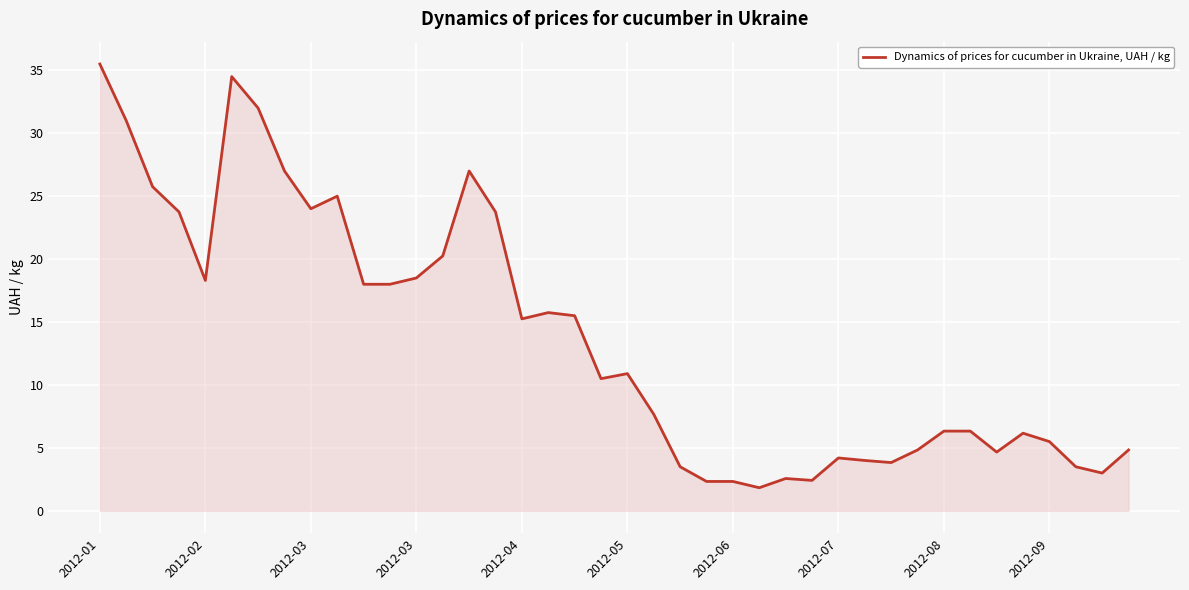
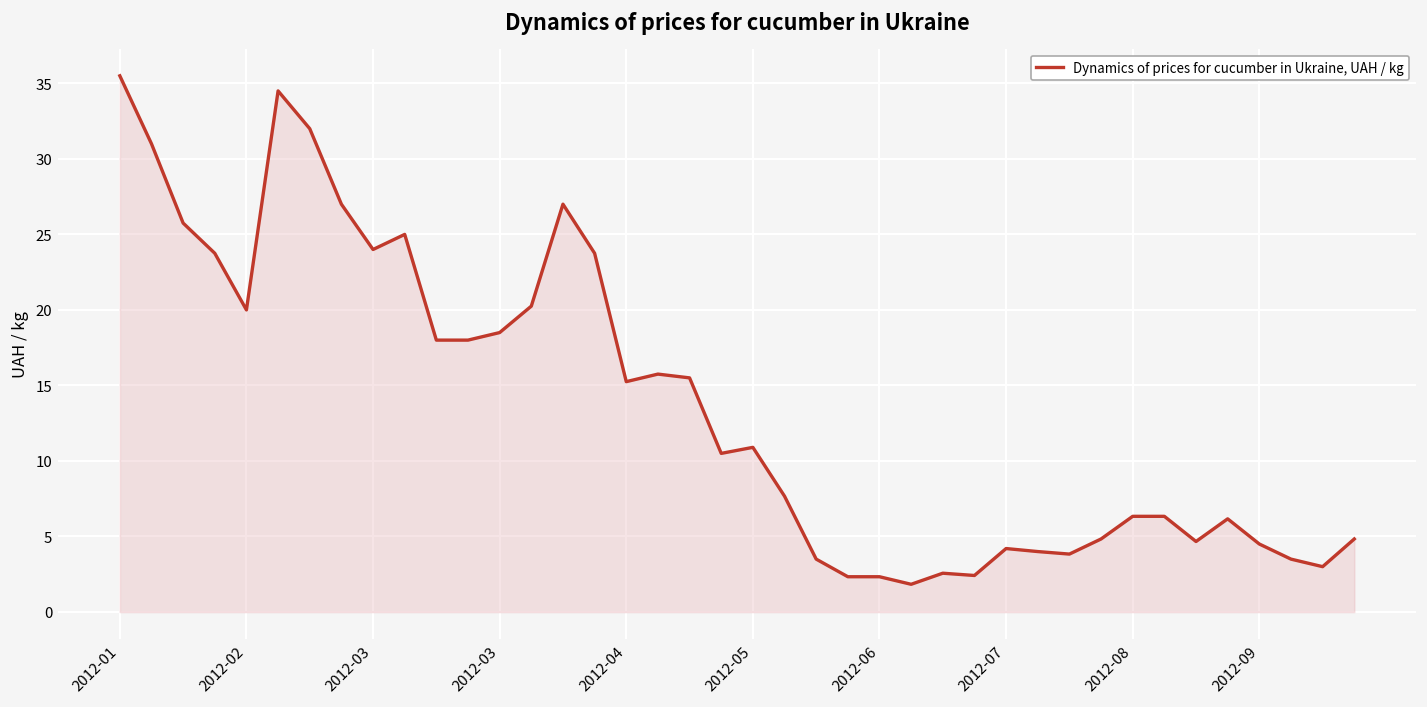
  {
    "2012-01": 35.5,
-   "2012-02": 18.3,
+   "2012-02": 20.0,
    "2012-04": 15.3,
    "2012-05": 10.9,
    "2012-06": 2.3,
    "2012-07": 4.2,
    "2012-08": 6.3,
-   "2012-09": 5.5
+   "2012-09": 4.5
  }
